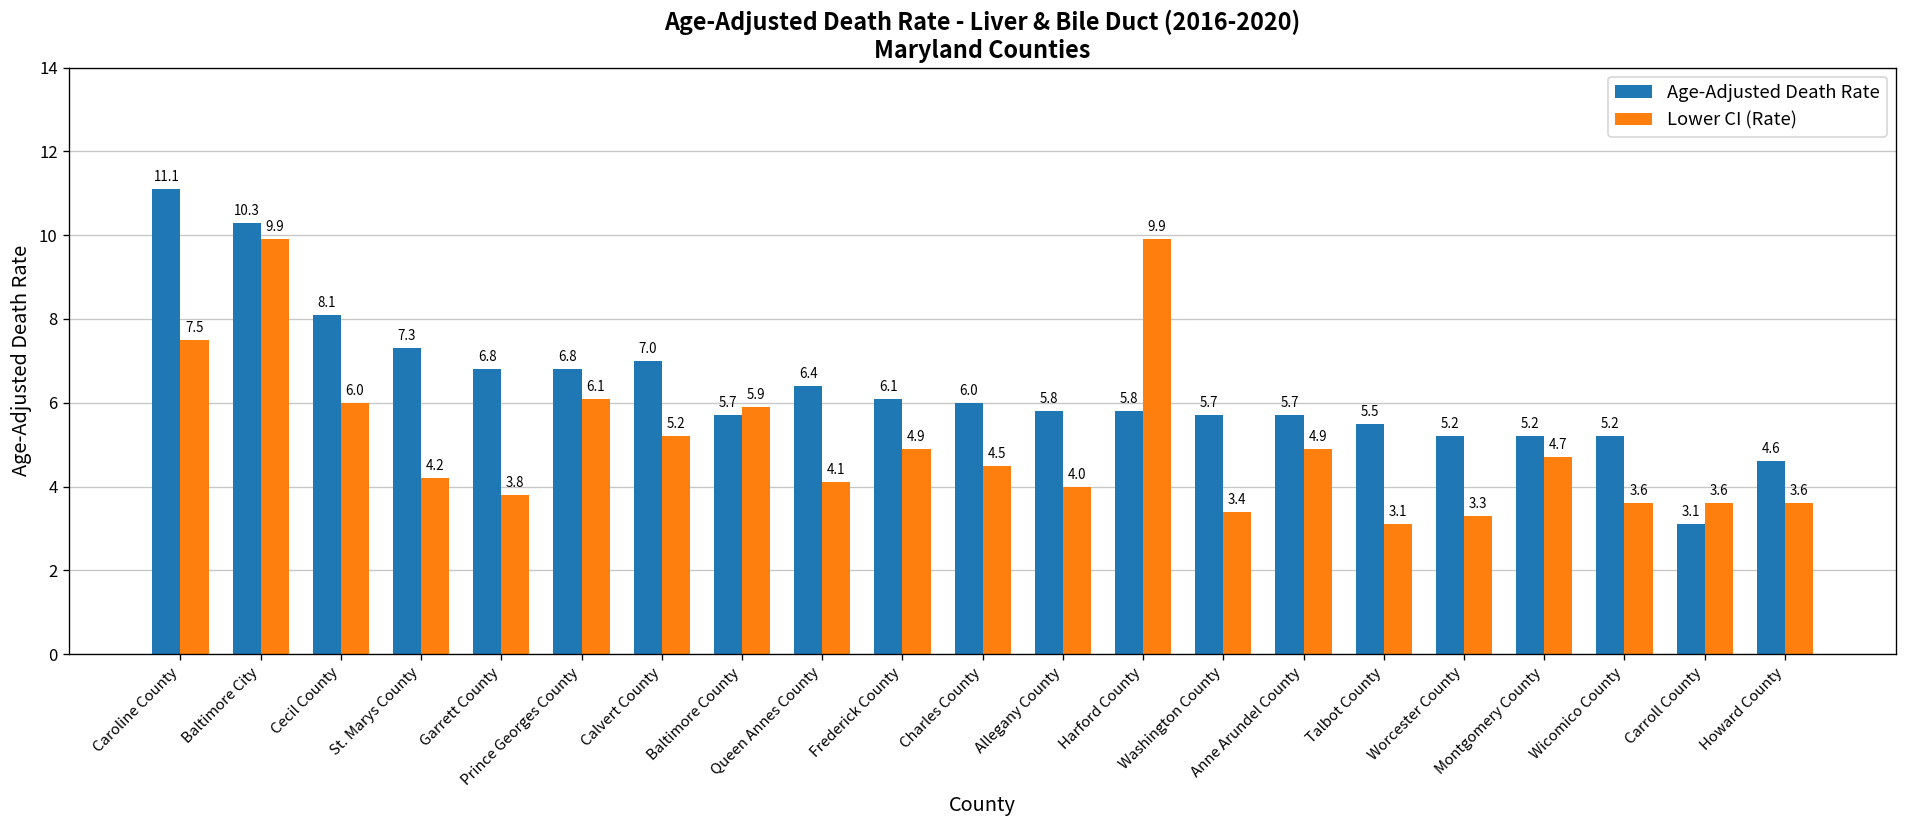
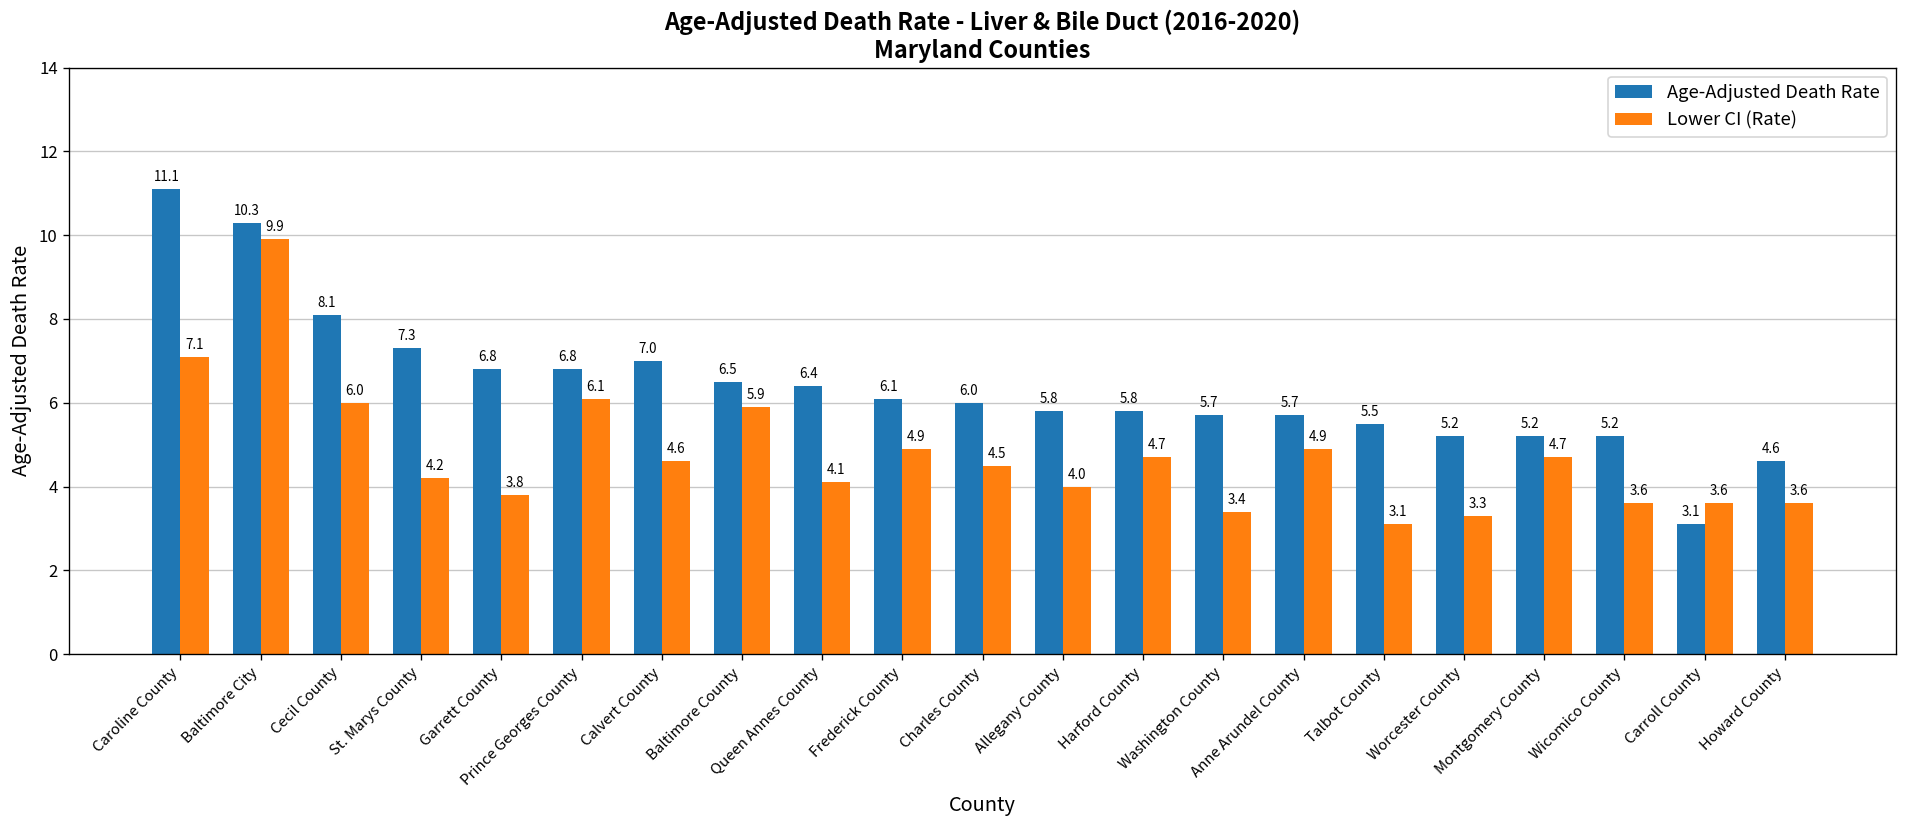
  {
    "Age-Adjusted Death Rate": {
      "Caroline County": 11.1,
      "Baltimore City": 10.3,
      "Cecil County": 8.1,
      "St. Marys County": 7.3,
      "Garrett County": 6.8,
      "Prince Georges County": 6.8,
      "Calvert County": 7.0,
-     "Baltimore County": 5.7,
+     "Baltimore County": 6.5,
      "Queen Annes County": 6.4,
      "Frederick County": 6.1,
      "Charles County": 6.0,
      "Allegany County": 5.8,
      "Harford County": 5.8,
      "Washington County": 5.7,
      "Anne Arundel County": 5.7,
      "Talbot County": 5.5,
      "Worcester County": 5.2,
      "Montgomery County": 5.2,
      "Wicomico County": 5.2,
      "Carroll County": 3.1,
      "Howard County": 4.6
    },
    "Lower CI (Rate)": {
-     "Caroline County": 7.5,
+     "Caroline County": 7.1,
      "Baltimore City": 9.9,
      "Cecil County": 6.0,
      "St. Marys County": 4.2,
      "Garrett County": 3.8,
      "Prince Georges County": 6.1,
-     "Calvert County": 5.2,
+     "Calvert County": 4.6,
      "Baltimore County": 5.9,
      "Queen Annes County": 4.1,
      "Frederick County": 4.9,
      "Charles County": 4.5,
      "Allegany County": 4.0,
-     "Harford County": 9.9,
+     "Harford County": 4.7,
      "Washington County": 3.4,
      "Anne Arundel County": 4.9,
      "Talbot County": 3.1,
      "Worcester County": 3.3,
      "Montgomery County": 4.7,
      "Wicomico County": 3.6,
      "Carroll County": 3.6,
      "Howard County": 3.6
    }
  }
